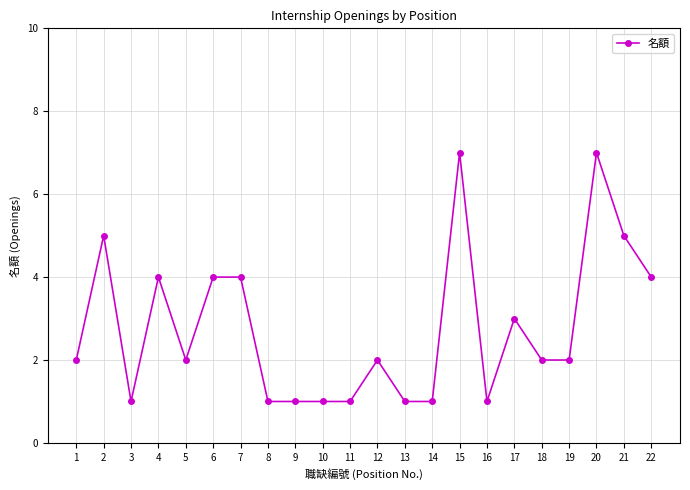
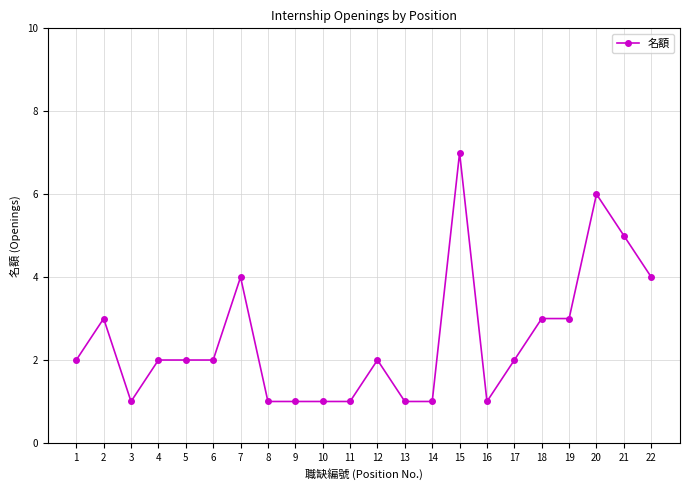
  {
    "1": 2,
-   "2": 5,
+   "2": 3,
    "3": 1,
-   "4": 4,
+   "4": 2,
    "5": 2,
-   "6": 4,
+   "6": 2,
    "7": 4,
    "8": 1,
    "9": 1,
    "10": 1,
    "11": 1,
    "12": 2,
    "13": 1,
    "14": 1,
    "15": 7,
    "16": 1,
-   "17": 3,
-   "18": 2,
-   "19": 2,
-   "20": 7,
+   "17": 2,
+   "18": 3,
+   "19": 3,
+   "20": 6,
    "21": 5,
    "22": 4
  }
